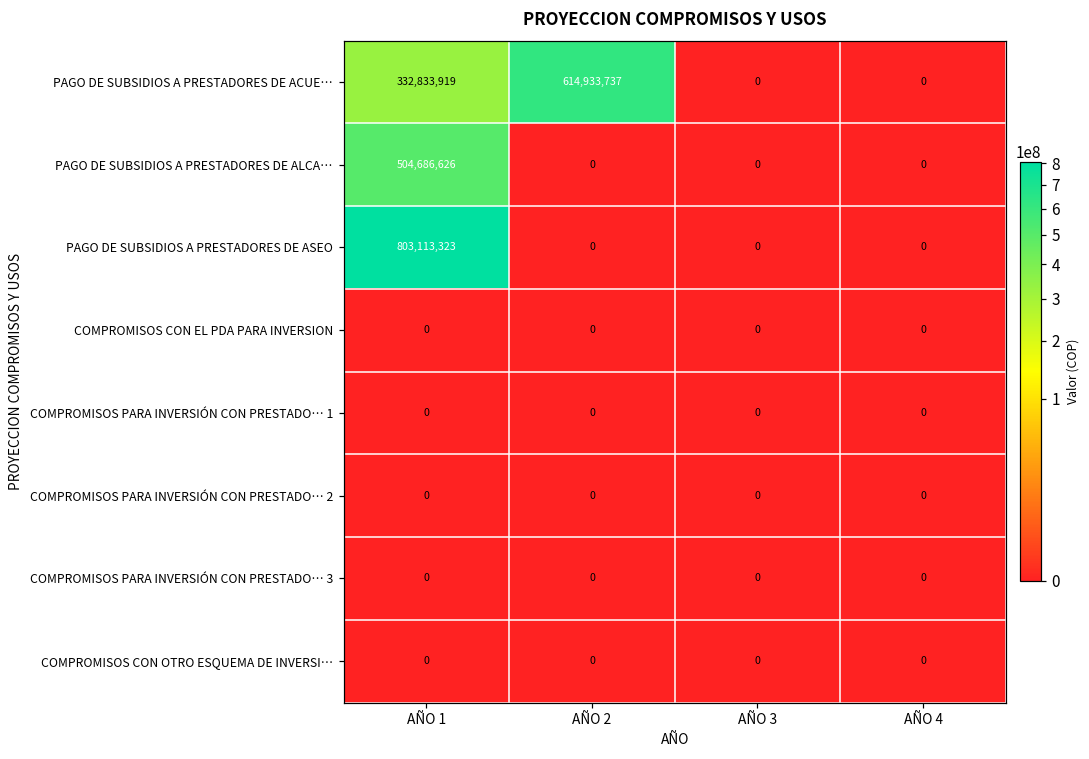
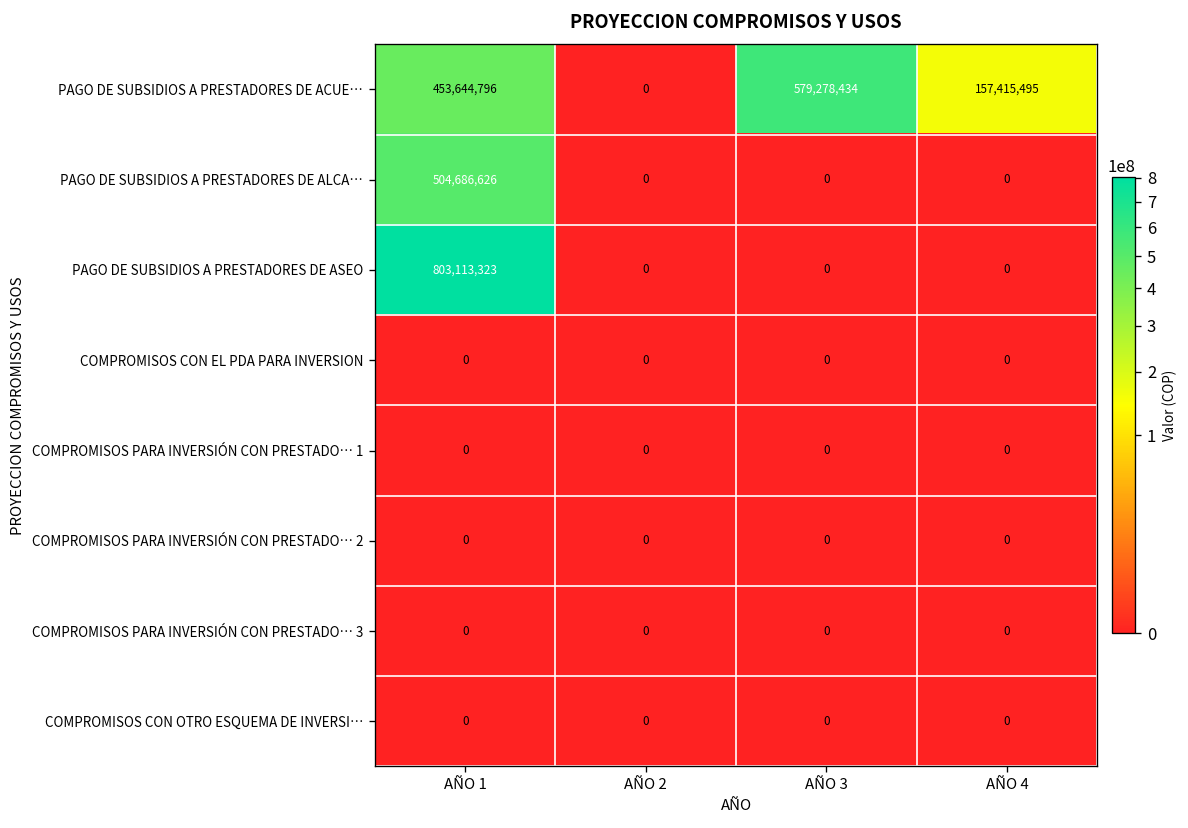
  {
    "PAGO DE SUBSIDIOS A PRESTADORES DE ACUE…": {
-     "AÑO 1": "332,833,919",
-     "AÑO 2": "614,933,737",
-     "AÑO 3": "0",
-     "AÑO 4": "0"
+     "AÑO 1": "453,644,796",
+     "AÑO 2": "0",
+     "AÑO 3": "579,278,434",
+     "AÑO 4": "157,415,495"
    },
    "PAGO DE SUBSIDIOS A PRESTADORES DE ALCA…": {
      "AÑO 1": "504,686,626",
      "AÑO 2": "0",
      "AÑO 3": "0",
      "AÑO 4": "0"
    },
    "PAGO DE SUBSIDIOS A PRESTADORES DE ASEO": {
      "AÑO 1": "803,113,323",
      "AÑO 2": "0",
      "AÑO 3": "0",
      "AÑO 4": "0"
    },
    "COMPROMISOS CON EL PDA PARA INVERSION": {
      "AÑO 1": "0",
      "AÑO 2": "0",
      "AÑO 3": "0",
      "AÑO 4": "0"
    },
    "COMPROMISOS PARA INVERSIÓN CON PRESTADO… 1": {
      "AÑO 1": "0",
      "AÑO 2": "0",
      "AÑO 3": "0",
      "AÑO 4": "0"
    },
    "COMPROMISOS PARA INVERSIÓN CON PRESTADO… 2": {
      "AÑO 1": "0",
      "AÑO 2": "0",
      "AÑO 3": "0",
      "AÑO 4": "0"
    },
    "COMPROMISOS PARA INVERSIÓN CON PRESTADO… 3": {
      "AÑO 1": "0",
      "AÑO 2": "0",
      "AÑO 3": "0",
      "AÑO 4": "0"
    },
    "COMPROMISOS CON OTRO ESQUEMA DE INVERSI…": {
      "AÑO 1": "0",
      "AÑO 2": "0",
      "AÑO 3": "0",
      "AÑO 4": "0"
    }
  }
